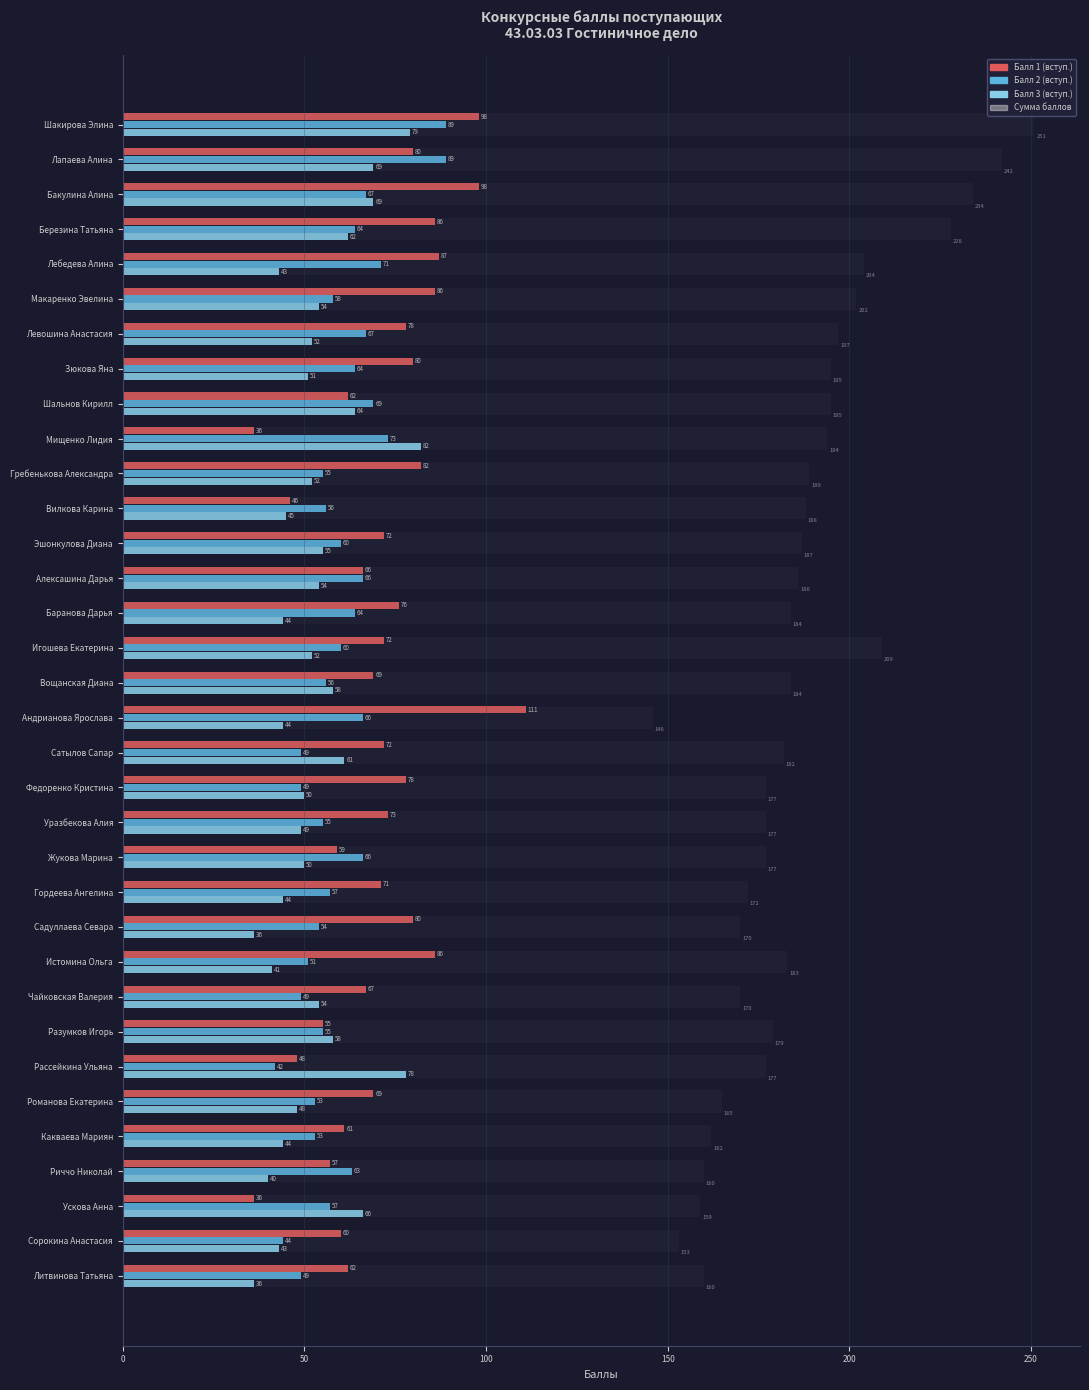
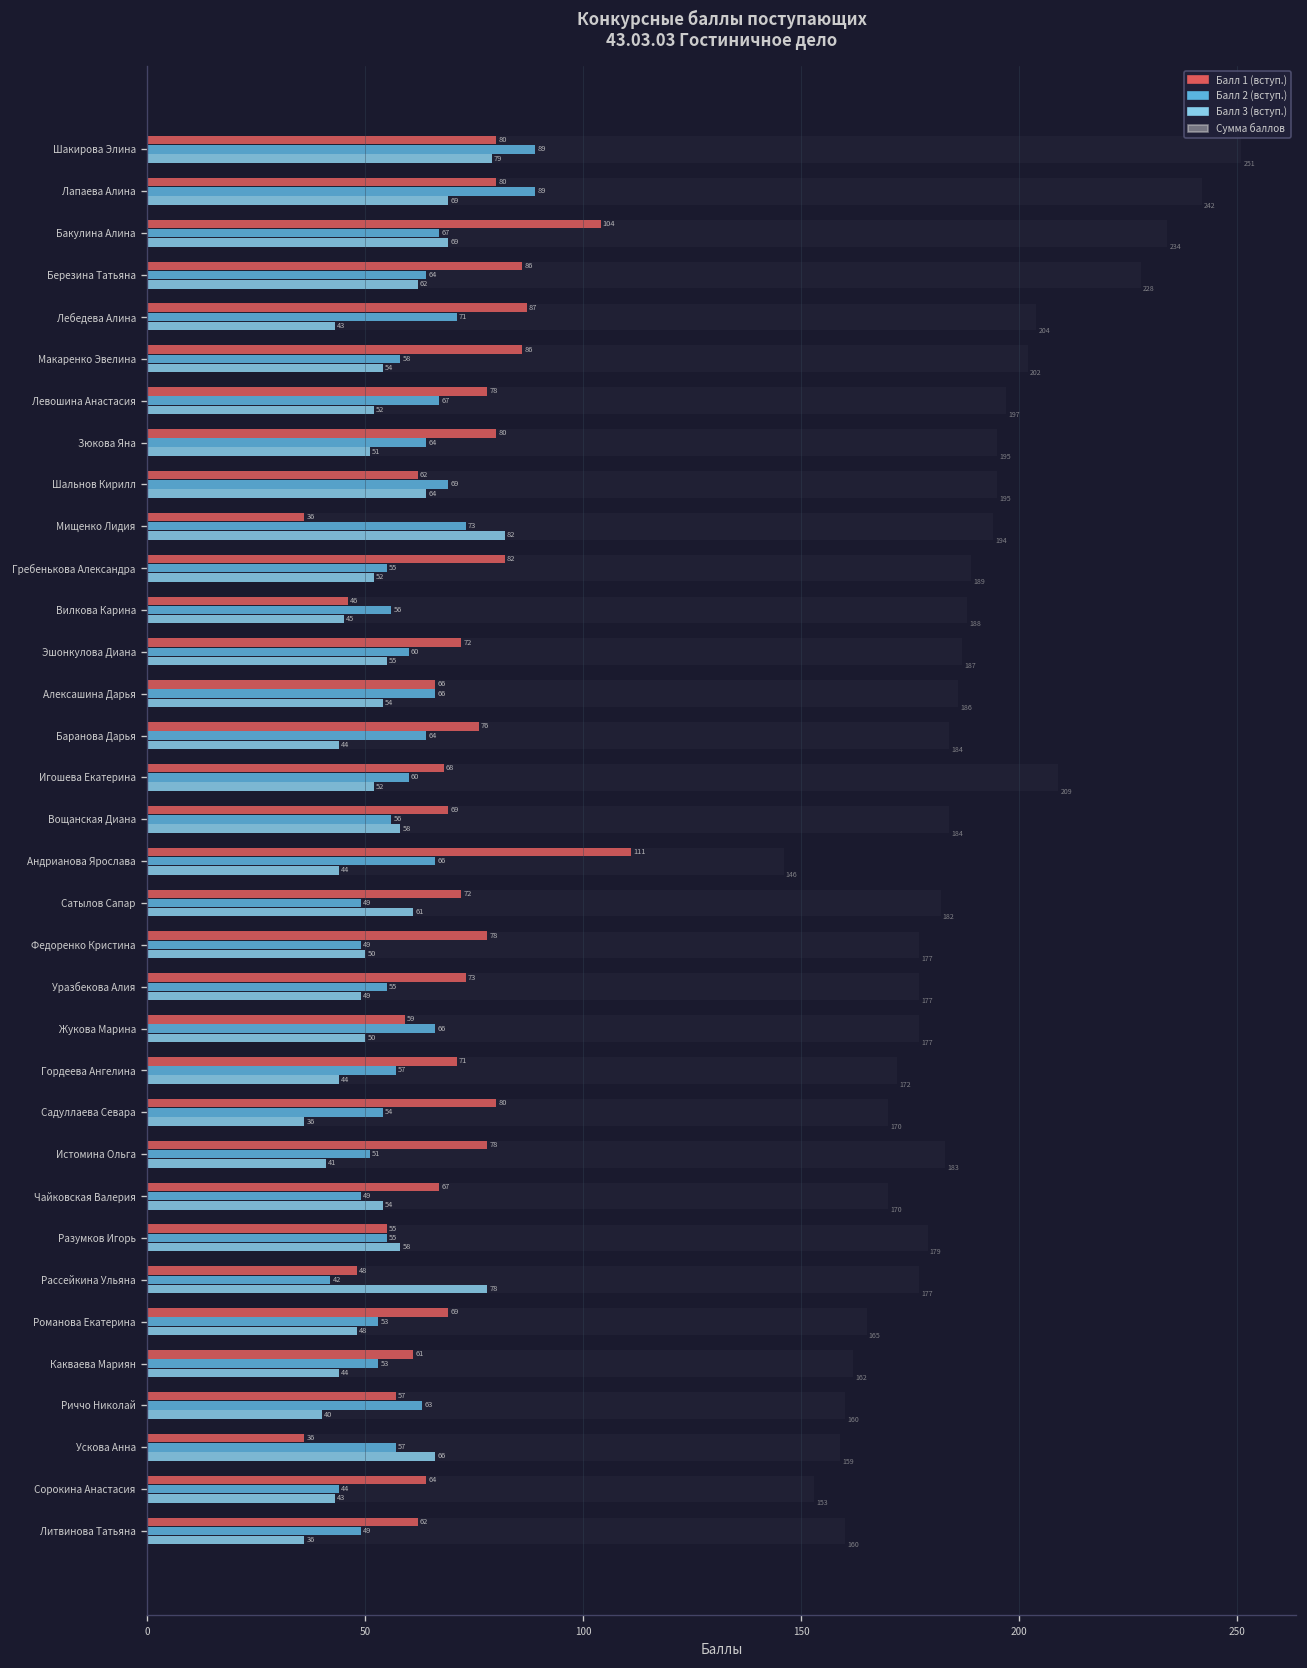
  {
    "Балл 1 (вступ.)": {
-     "Шакирова Элина": 98,
-     "Бакулина Алина": 98,
-     "Игошева Екатерина": 72,
-     "Истомина Ольга": 86,
-     "Сорокина Анастасия": 60
+     "Шакирова Элина": 80,
+     "Бакулина Алина": 104,
+     "Игошева Екатерина": 68,
+     "Истомина Ольга": 78,
+     "Сорокина Анастасия": 64
    },
    "Сумма баллов": {
      "Шакирова Элина": 251,
      "Лапаева Алина": 242,
      "Бакулина Алина": 234,
      "Березина Татьяна": 228,
      "Лебедева Алина": 204,
      "Макаренко Эвелина": 202,
      "Левошина Анастасия": 197,
      "Зюкова Яна": 195,
      "Шальнов Кирилл": 195,
      "Мищенко Лидия": 194,
      "Гребенькова Александра": 189,
      "Вилкова Карина": 188,
      "Эшонкулова Диана": 187,
      "Алексашина Дарья": 186,
      "Баранова Дарья": 184,
      "Игошева Екатерина": 209,
      "Вощанская Диана": 184,
      "Андрианова Ярослава": 146,
      "Сатылов Сапар": 182,
      "Федоренко Кристина": 177,
      "Уразбекова Алия": 177,
      "Жукова Марина": 177,
      "Гордеева Ангелина": 172,
      "Садуллаева Севара": 170,
      "Истомина Ольга": 183,
      "Чайковская Валерия": 170,
      "Разумков Игорь": 179,
      "Рассейкина Ульяна": 177,
      "Романова Екатерина": 165,
      "Какваева Мариян": 162,
      "Риччо Николай": 160,
      "Ускова Анна": 159,
      "Сорокина Анастасия": 153,
      "Литвинова Татьяна": 160
    }
  }
